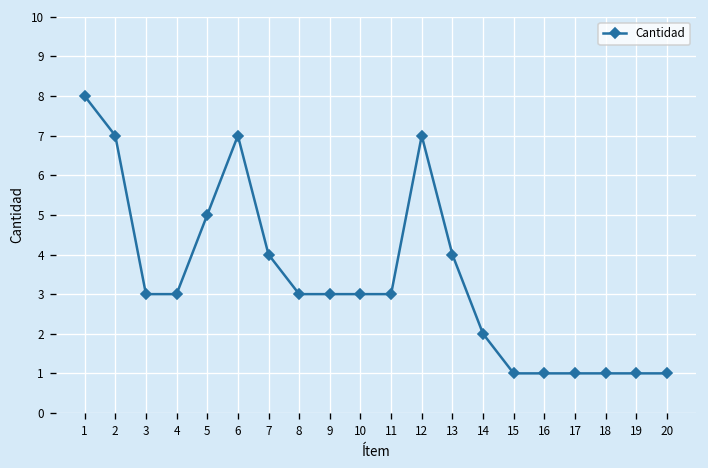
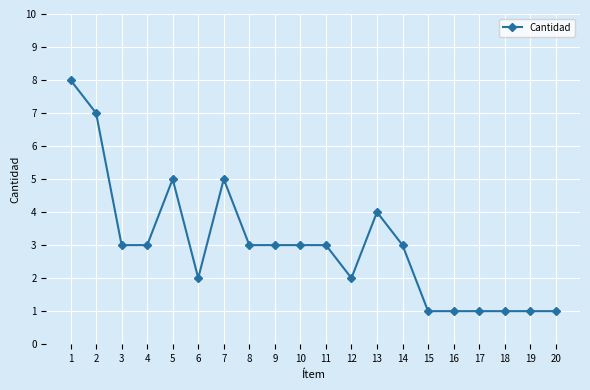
  {
    "1": 8,
    "2": 7,
    "3": 3,
    "4": 3,
    "5": 5,
-   "6": 7,
-   "7": 4,
+   "6": 2,
+   "7": 5,
    "8": 3,
    "9": 3,
    "10": 3,
    "11": 3,
-   "12": 7,
+   "12": 2,
    "13": 4,
-   "14": 2,
+   "14": 3,
    "15": 1,
    "16": 1,
    "17": 1,
    "18": 1,
    "19": 1,
    "20": 1
  }
